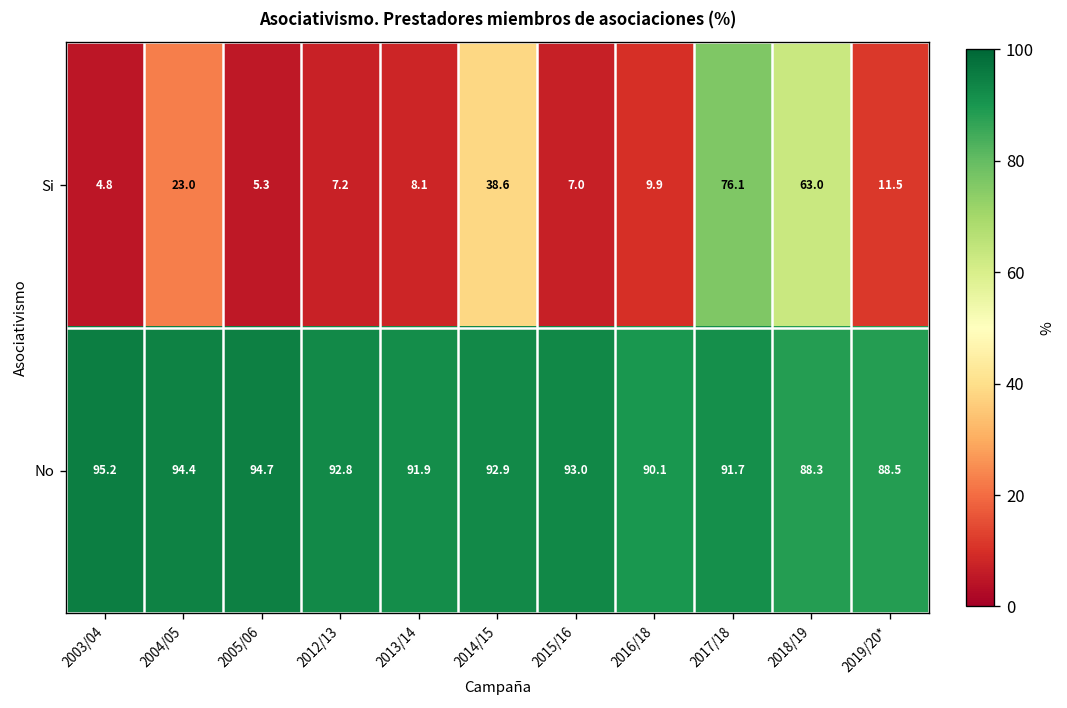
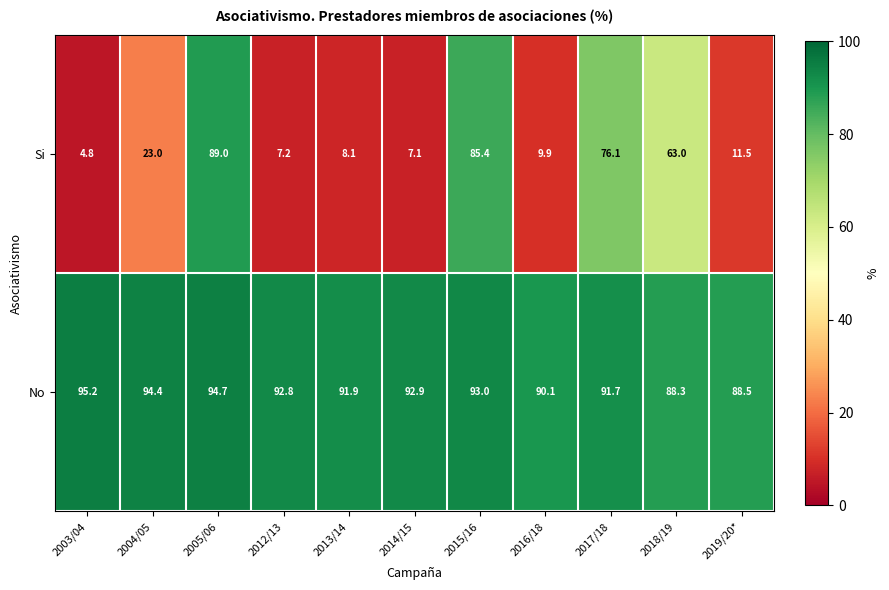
  {
    "Si": {
      "2003/04": 4.8,
      "2004/05": 23.0,
-     "2005/06": 5.3,
+     "2005/06": 89.0,
      "2012/13": 7.2,
      "2013/14": 8.1,
-     "2014/15": 38.6,
-     "2015/16": 7.0,
+     "2014/15": 7.1,
+     "2015/16": 85.4,
      "2016/18": 9.9,
      "2017/18": 76.1,
      "2018/19": 63.0,
      "2019/20*": 11.5
    },
    "No": {
      "2003/04": 95.2,
      "2004/05": 94.4,
      "2005/06": 94.7,
      "2012/13": 92.8,
      "2013/14": 91.9,
      "2014/15": 92.9,
      "2015/16": 93.0,
      "2016/18": 90.1,
      "2017/18": 91.7,
      "2018/19": 88.3,
      "2019/20*": 88.5
    }
  }
